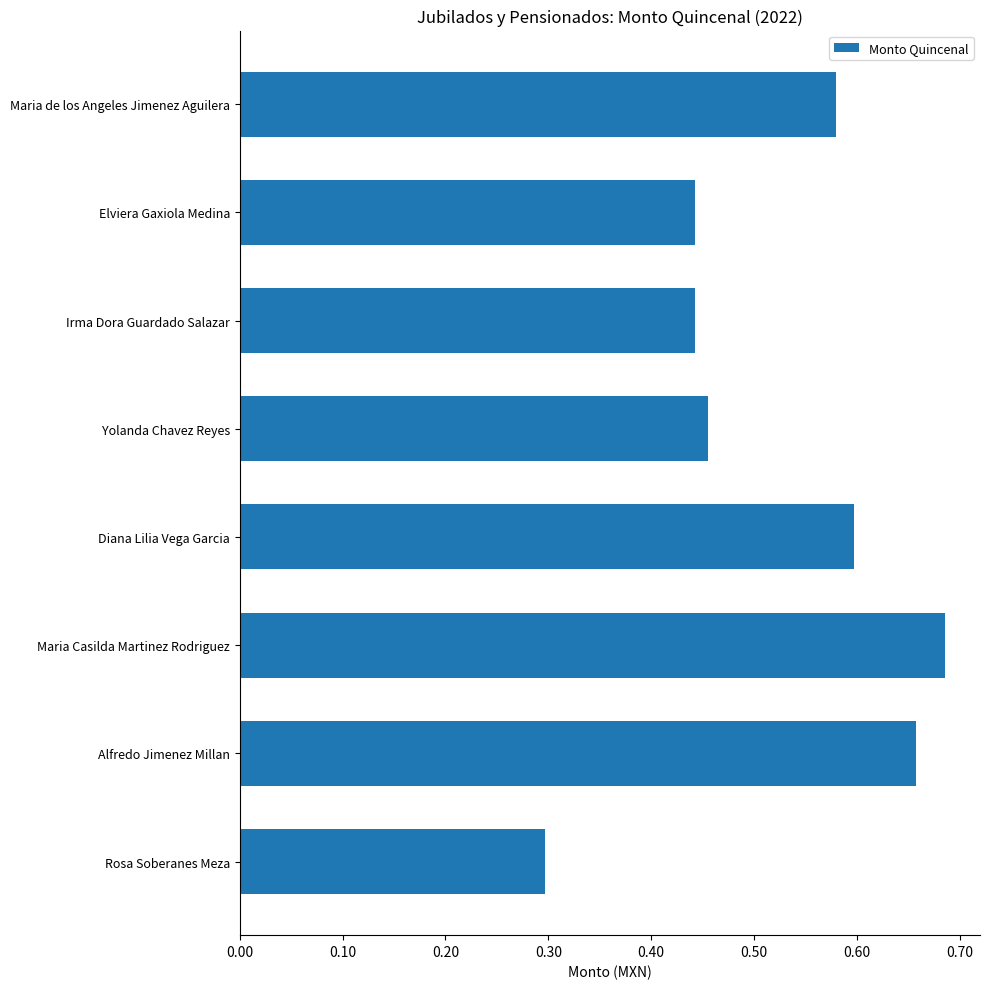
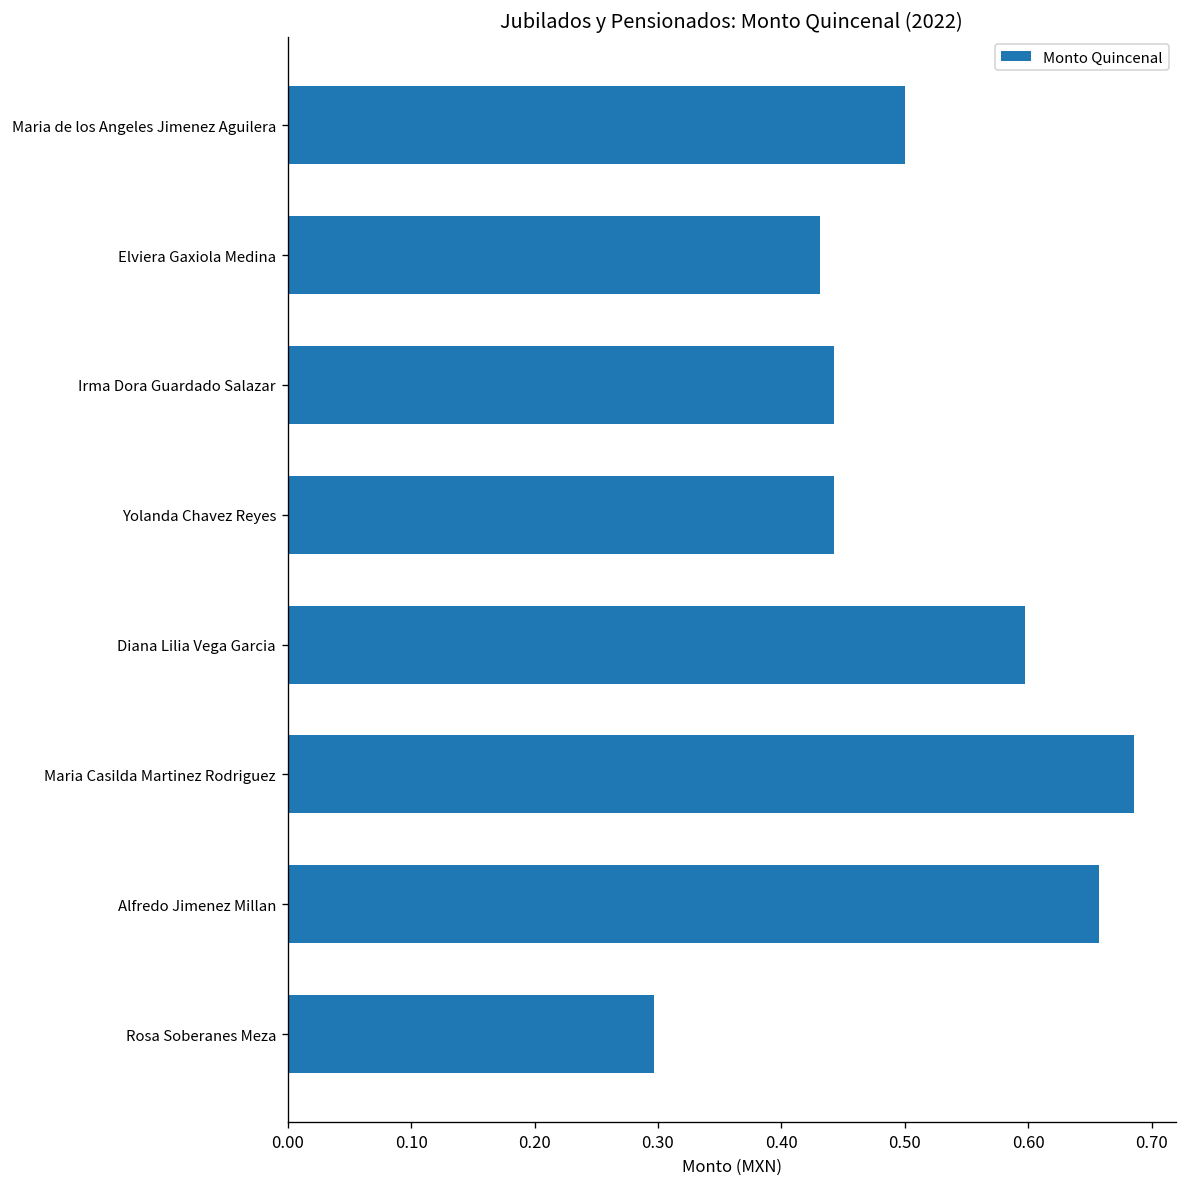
  {
-   "Maria de los Angeles Jimenez Aguilera": 0.579,
-   "Elviera Gaxiola Medina": 0.443,
+   "Maria de los Angeles Jimenez Aguilera": 0.500,
+   "Elviera Gaxiola Medina": 0.431,
    "Irma Dora Guardado Salazar": 0.443,
-   "Yolanda Chavez Reyes": 0.455,
+   "Yolanda Chavez Reyes": 0.442,
    "Diana Lilia Vega Garcia": 0.597,
    "Maria Casilda Martinez Rodriguez": 0.685,
    "Alfredo Jimenez Millan": 0.658,
    "Rosa Soberanes Meza": 0.297
  }
